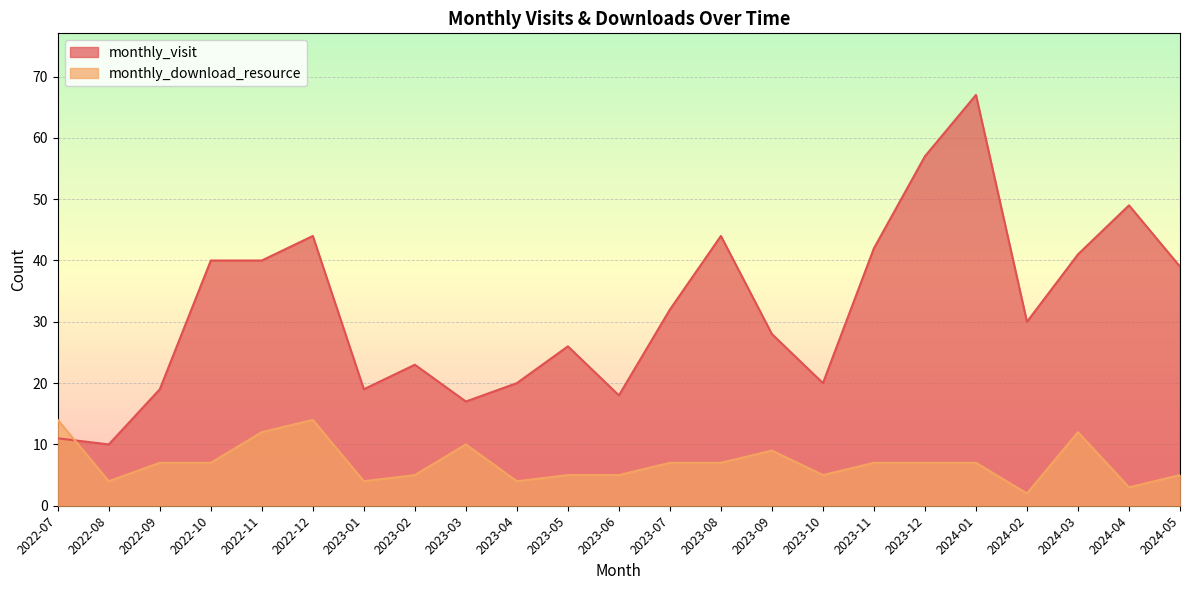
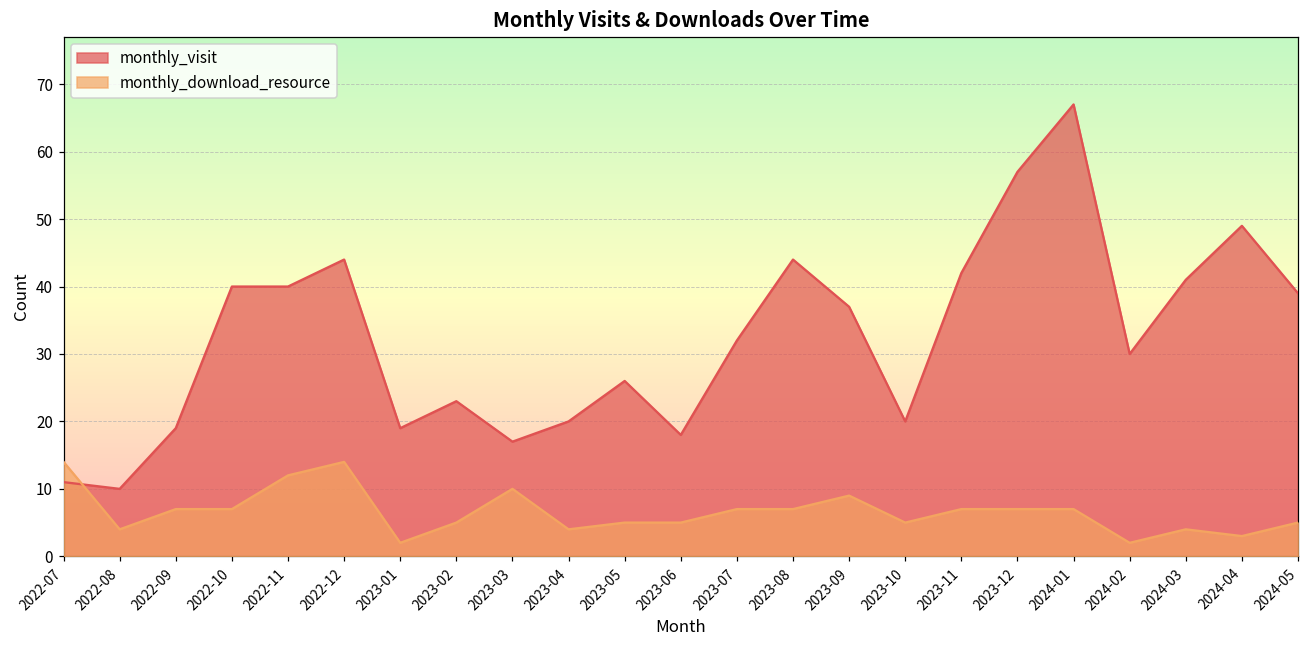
  {
    "monthly_visit": {
      "2022-07": 11,
      "2022-08": 10,
      "2022-09": 19,
      "2022-10": 40,
      "2022-11": 40,
      "2022-12": 44,
      "2023-01": 19,
      "2023-02": 23,
      "2023-03": 17,
      "2023-04": 20,
      "2023-05": 26,
      "2023-06": 18,
      "2023-07": 32,
      "2023-08": 44,
-     "2023-09": 28,
+     "2023-09": 37,
      "2023-10": 20,
      "2023-11": 42,
      "2023-12": 57,
      "2024-01": 67,
      "2024-02": 30,
      "2024-03": 41,
      "2024-04": 49,
      "2024-05": 39
    },
    "monthly_download_resource": {
      "2022-07": 14,
      "2022-08": 4,
      "2022-09": 7,
      "2022-10": 7,
      "2022-11": 12,
      "2022-12": 14,
-     "2023-01": 4,
+     "2023-01": 2,
      "2023-02": 5,
      "2023-03": 10,
      "2023-04": 4,
      "2023-05": 5,
      "2023-06": 5,
      "2023-07": 7,
      "2023-08": 7,
      "2023-09": 9,
      "2023-10": 5,
      "2023-11": 7,
      "2023-12": 7,
      "2024-01": 7,
      "2024-02": 2,
-     "2024-03": 12,
+     "2024-03": 4,
      "2024-04": 3,
      "2024-05": 5
    }
  }
